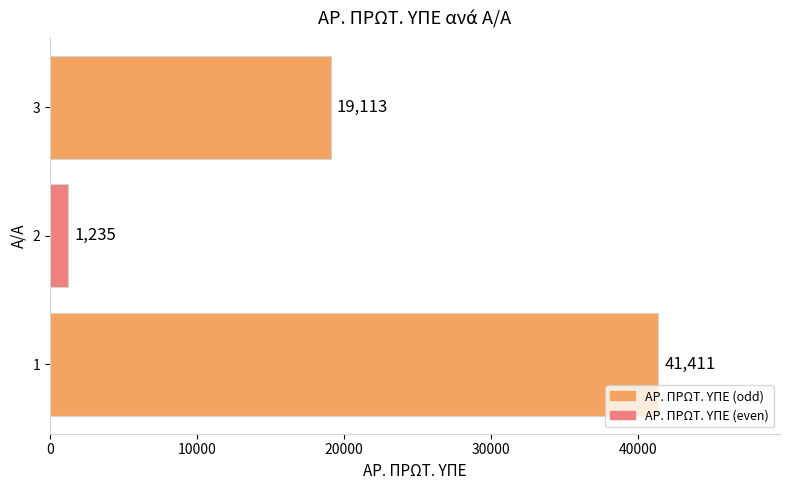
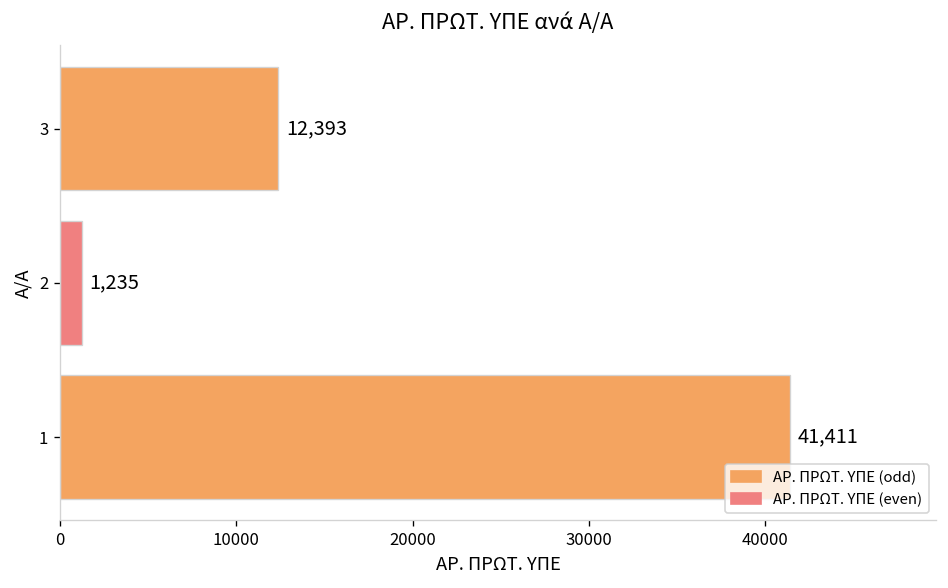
  {
-   "3": "19,113",
+   "3": "12,393",
    "2": "1,235",
    "1": "41,411"
  }
